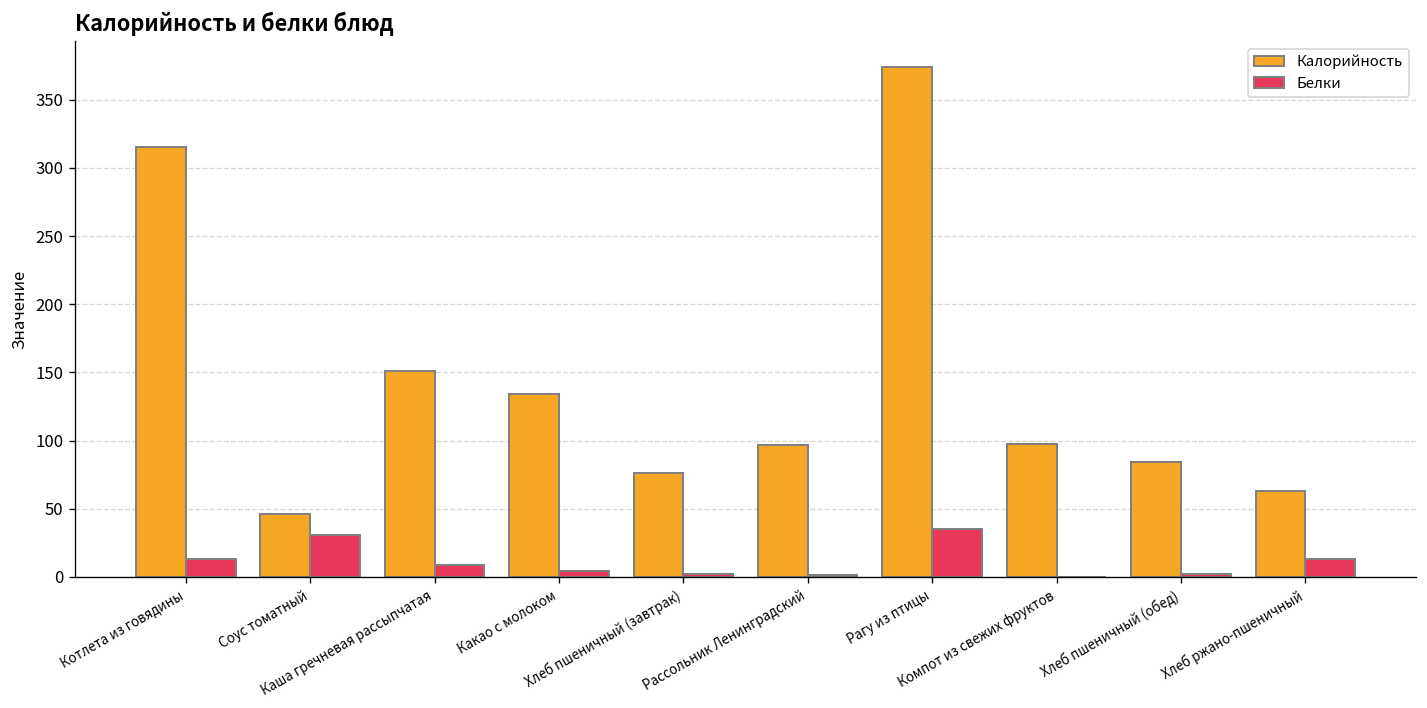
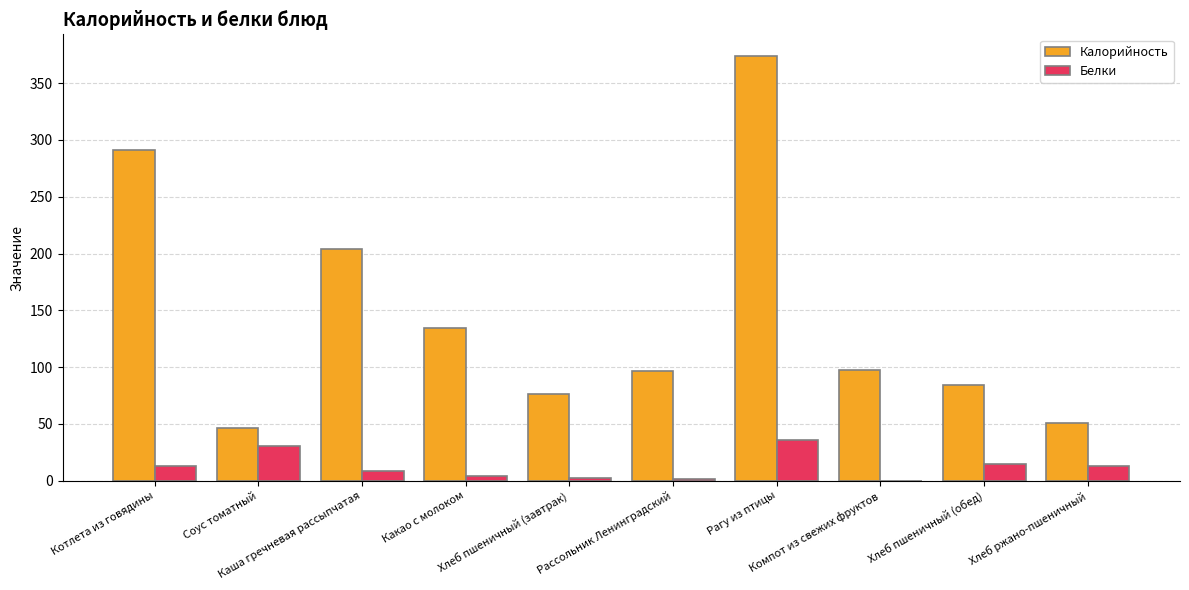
  {
    "Калорийность": {
-     "Котлета из говядины": 315,
+     "Котлета из говядины": 291,
      "Соус томатный": 46,
-     "Каша гречневая рассыпчатая": 151,
+     "Каша гречневая рассыпчатая": 204,
      "Какао с молоком": 135,
      "Хлеб пшеничный (завтрак)": 76,
      "Рассольник Ленинградский": 97,
      "Рагу из птицы": 374,
      "Компот из свежих фруктов": 98,
      "Хлеб пшеничный (обед)": 84,
-     "Хлеб ржано-пшеничный": 63
+     "Хлеб ржано-пшеничный": 51
    },
    "Белки": {
      "Котлета из говядины": 13,
      "Соус томатный": 31,
      "Каша гречневая рассыпчатая": 9,
      "Какао с молоком": 4,
      "Хлеб пшеничный (завтрак)": 2,
      "Рагу из птицы": 36,
-     "Хлеб пшеничный (обед)": 2,
+     "Хлеб пшеничный (обед)": 15,
      "Хлеб ржано-пшеничный": 13
    }
  }
